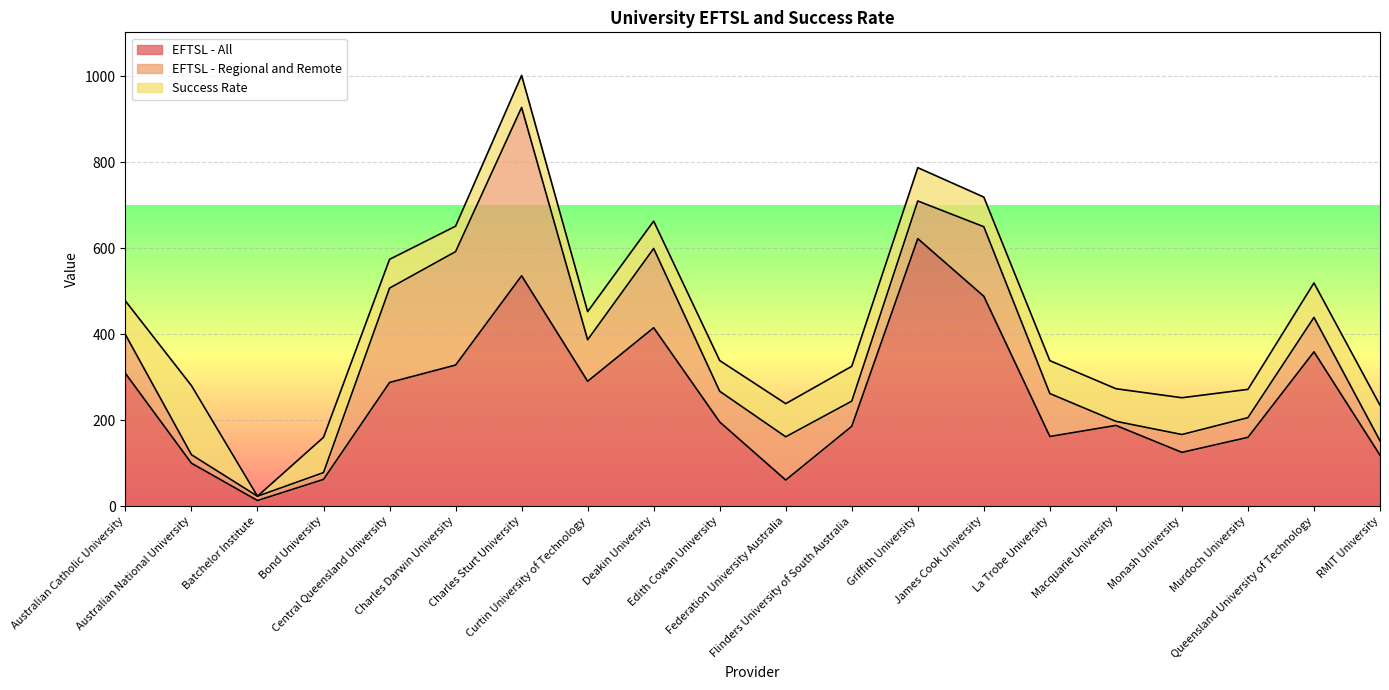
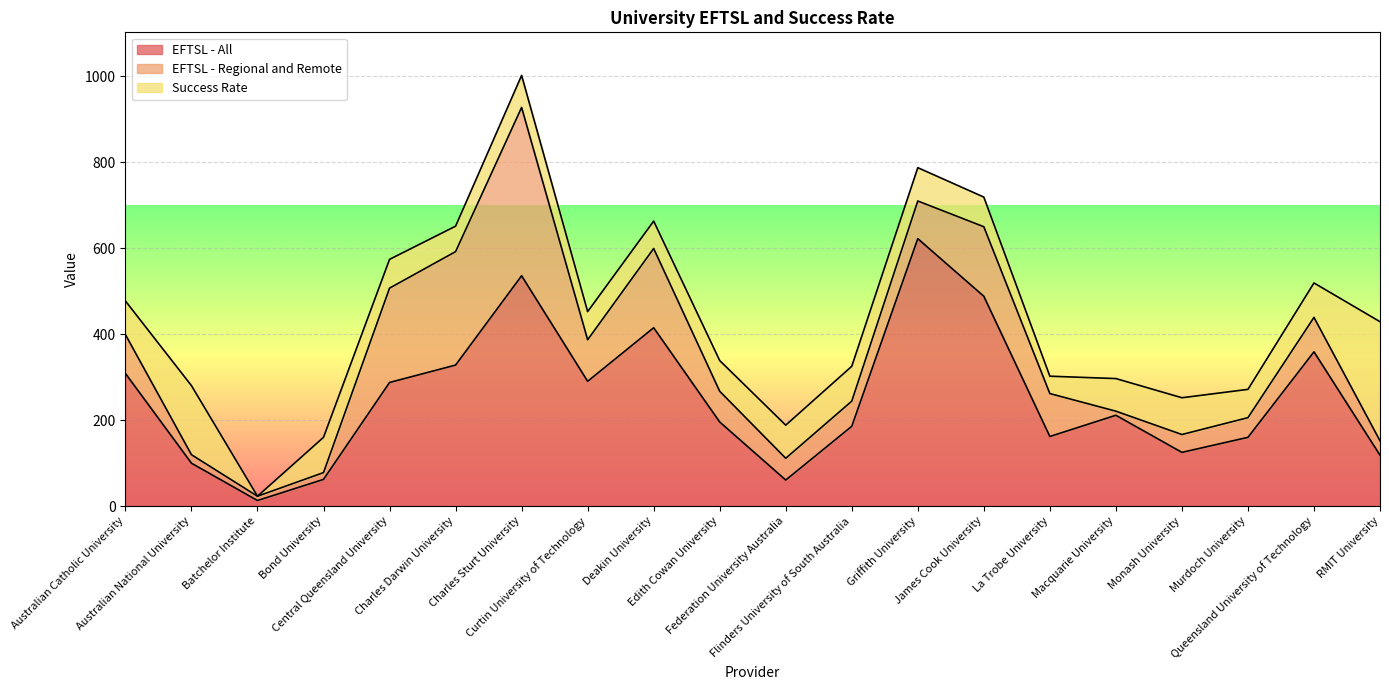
  {
    "EFTSL - All": {
      "Australian Catholic University": 310,
      "Australian National University": 100,
      "Batchelor Institute": 10,
      "Bond University": 60,
      "Central Queensland University": 290,
      "Charles Darwin University": 330,
      "Charles Sturt University": 540,
      "Curtin University of Technology": 290,
      "Deakin University": 410,
      "Edith Cowan University": 200,
      "Federation University Australia": 60,
      "Flinders University of South Australia": 190,
      "Griffith University": 620,
      "James Cook University": 490,
      "La Trobe University": 160,
-     "Macquarie University": 190,
+     "Macquarie University": 210,
      "Monash University": 120,
      "Murdoch University": 160,
      "Queensland University of Technology": 360,
      "RMIT University": 120
    },
    "EFTSL - Regional and Remote": {
      "Australian Catholic University": 90,
      "Australian National University": 20,
      "Bond University": 20,
      "Central Queensland University": 220,
      "Charles Darwin University": 260,
      "Charles Sturt University": 390,
      "Curtin University of Technology": 100,
      "Deakin University": 180,
      "Edith Cowan University": 70,
-     "Federation University Australia": 100,
+     "Federation University Australia": 50,
      "Flinders University of South Australia": 60,
      "Griffith University": 90,
      "James Cook University": 160,
      "La Trobe University": 100,
      "Macquarie University": 10,
      "Monash University": 40,
      "Murdoch University": 50,
      "Queensland University of Technology": 80,
      "RMIT University": 30
    },
    "Success Rate": {
      "Australian Catholic University": 80,
      "Australian National University": 160,
      "Bond University": 80,
      "Central Queensland University": 70,
      "Charles Darwin University": 60,
      "Charles Sturt University": 70,
      "Curtin University of Technology": 70,
      "Deakin University": 60,
      "Edith Cowan University": 70,
      "Federation University Australia": 80,
      "Flinders University of South Australia": 80,
      "Griffith University": 80,
      "James Cook University": 70,
-     "La Trobe University": 80,
+     "La Trobe University": 40,
      "Macquarie University": 80,
      "Monash University": 90,
      "Murdoch University": 70,
      "Queensland University of Technology": 80,
-     "RMIT University": 80
+     "RMIT University": 280
    }
  }
